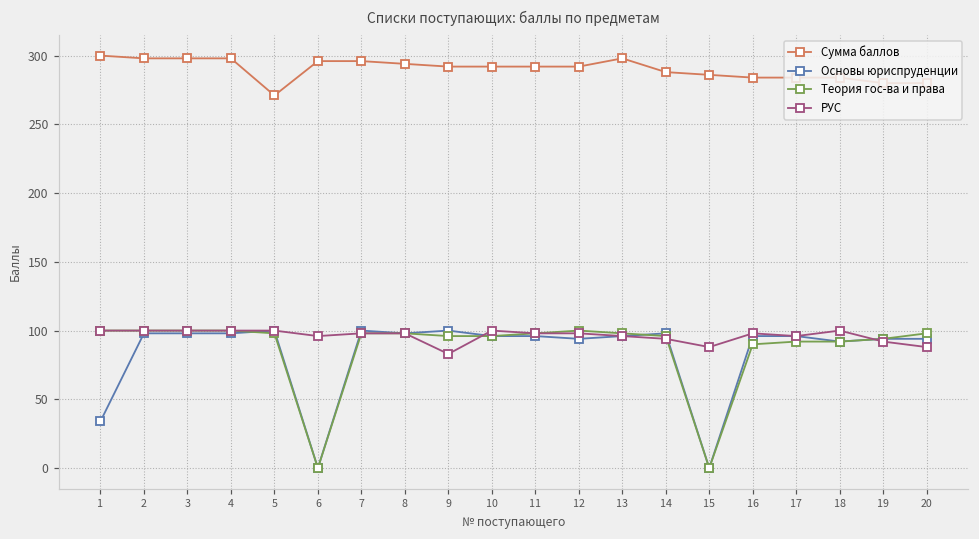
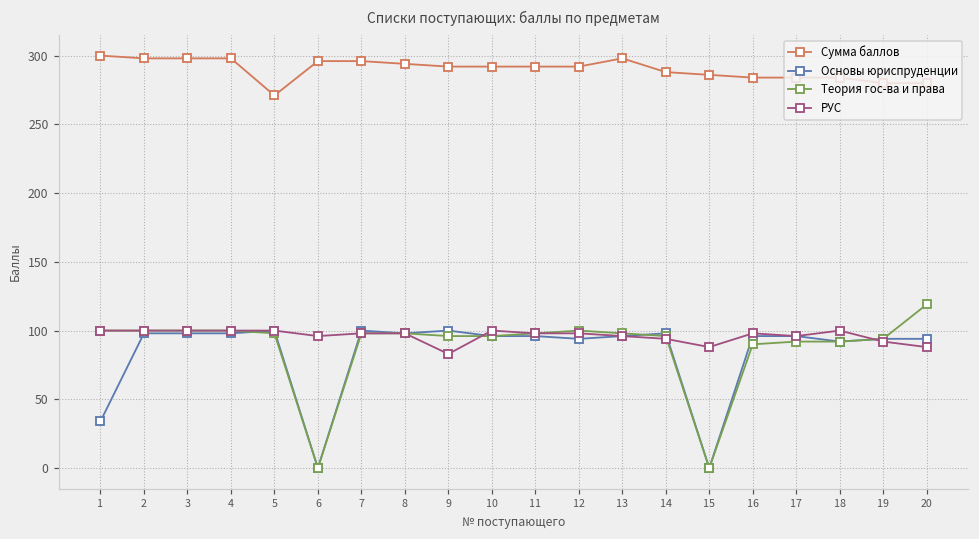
  {
    "Сумма баллов": {
      "1": 300,
      "2": 298,
      "3": 298,
      "4": 298,
      "5": 271,
      "6": 296,
      "7": 296,
      "8": 294,
      "9": 292,
      "10": 292,
      "11": 292,
      "12": 292,
      "13": 298,
      "14": 288,
      "15": 286,
      "16": 284
    },
    "Основы юриспруденции": {
      "1": 34,
      "9": 100,
      "12": 94,
      "20": 94
    },
    "Теория гос-ва и права": {
      "9": 96,
      "16": 90,
      "17": 92,
-     "20": 98
+     "20": 119
    },
    "РУС": {
      "6": 96,
      "9": 83,
      "10": 100,
      "15": 88,
      "18": 100,
      "20": 88
    }
  }
